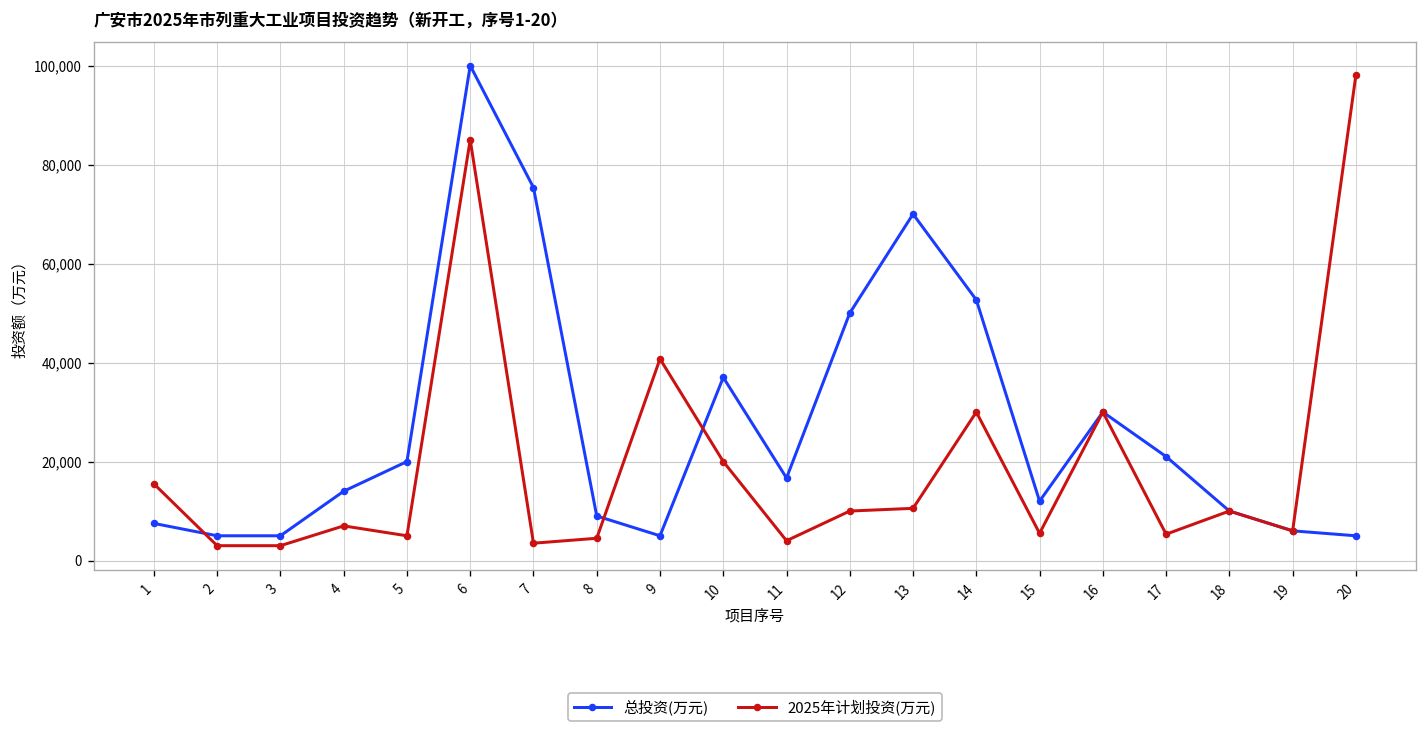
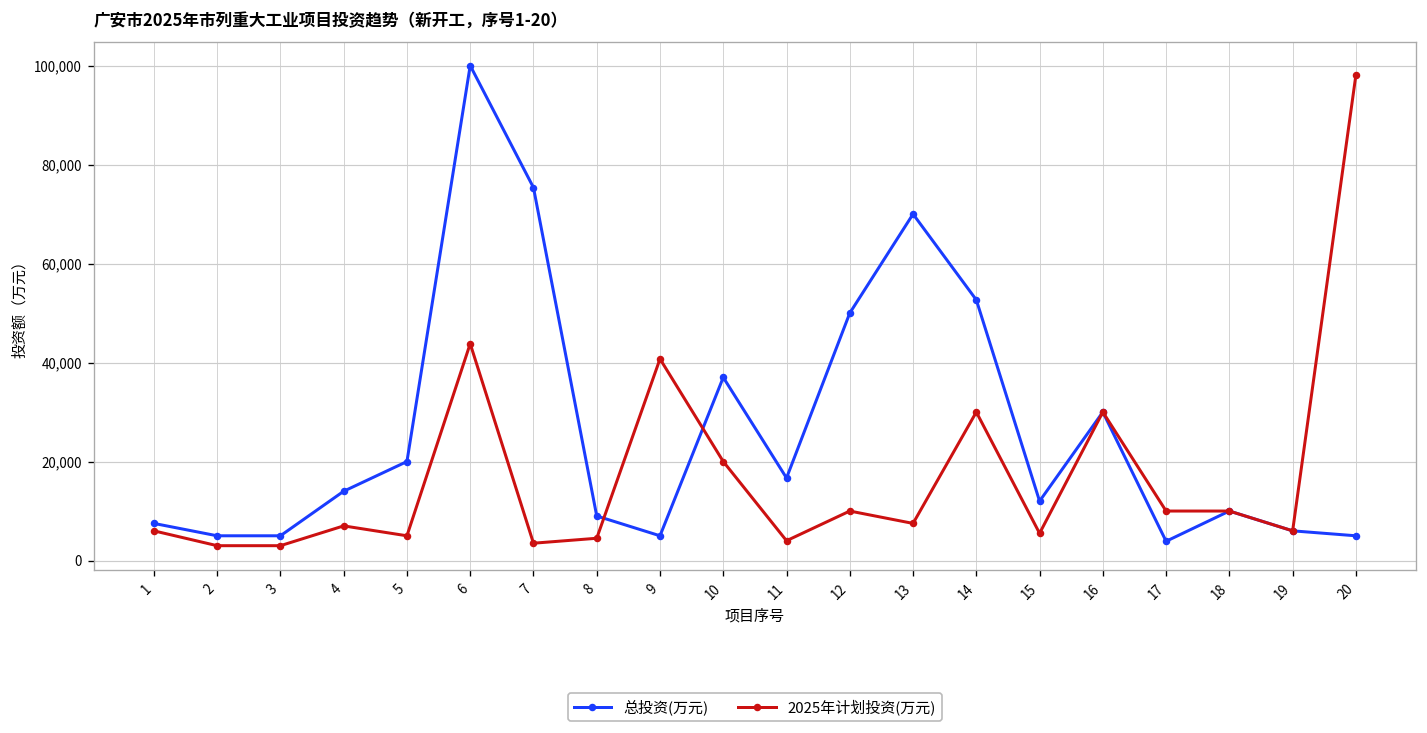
  {
    "总投资(万元)": {
      "1": "8,000",
      "2": "5,000",
      "3": "5,000",
      "4": "14,000",
      "5": "20,000",
      "6": "100,000",
      "7": "75,000",
      "8": "9,000",
      "9": "5,000",
      "10": "37,000",
      "11": "17,000",
      "12": "50,000",
      "13": "70,000",
      "14": "53,000",
      "15": "12,000",
-     "17": "21,000",
+     "17": "4,000",
      "20": "5,000"
    },
    "2025年计划投资(万元)": {
-     "1": "15,000",
+     "1": "6,000",
      "2": "3,000",
      "3": "3,000",
      "4": "7,000",
      "5": "5,000",
-     "6": "85,000",
+     "6": "44,000",
      "7": "4,000",
      "8": "5,000",
      "9": "41,000",
      "10": "20,000",
      "11": "4,000",
      "12": "10,000",
-     "13": "11,000",
+     "13": "8,000",
      "14": "30,000",
      "15": "6,000",
-     "17": "5,000",
+     "17": "10,000",
      "20": "98,000"
    }
  }
